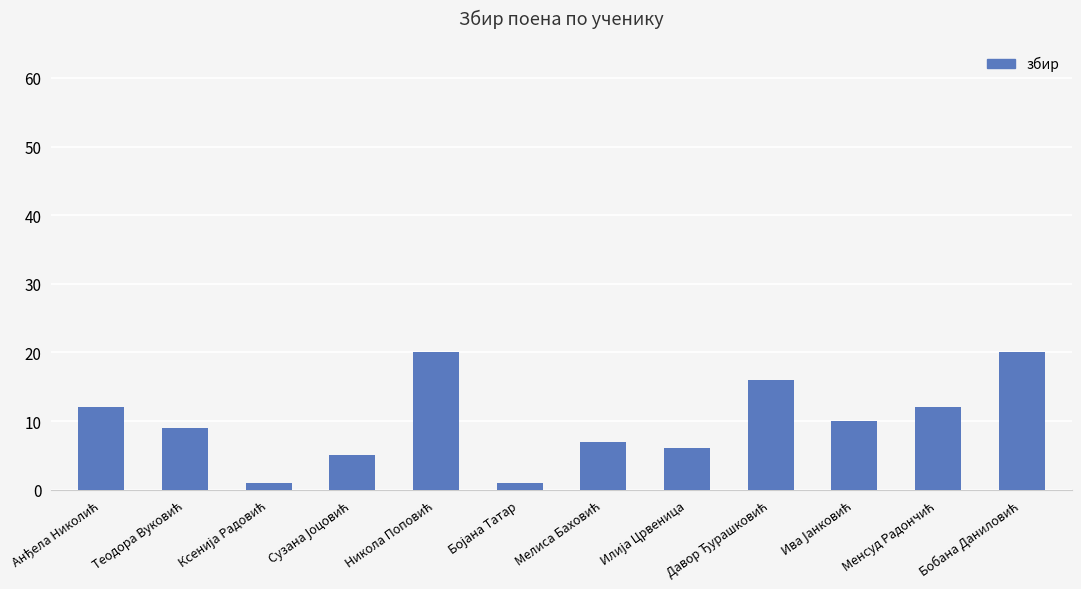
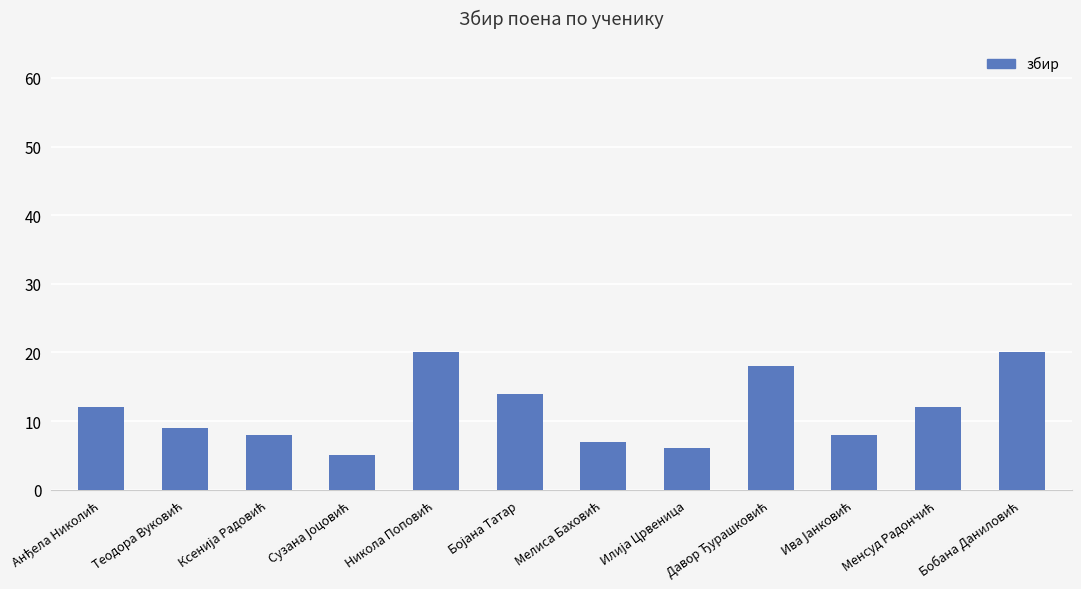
  {
    "Анђела Николић": 12,
    "Теодора Вуковић": 9,
-   "Ксенија Радовић": 1,
+   "Ксенија Радовић": 8,
    "Сузана Јоцовић": 5,
    "Никола Поповић": 20,
-   "Бојана Татар": 1,
+   "Бојана Татар": 14,
    "Мелиса Баховић": 7,
    "Илија Црвеница": 6,
-   "Давор Ђурашковић": 16,
-   "Ива Јанковић": 10,
+   "Давор Ђурашковић": 18,
+   "Ива Јанковић": 8,
    "Менсуд Радончић": 12,
    "Бобана Даниловић": 20
  }
